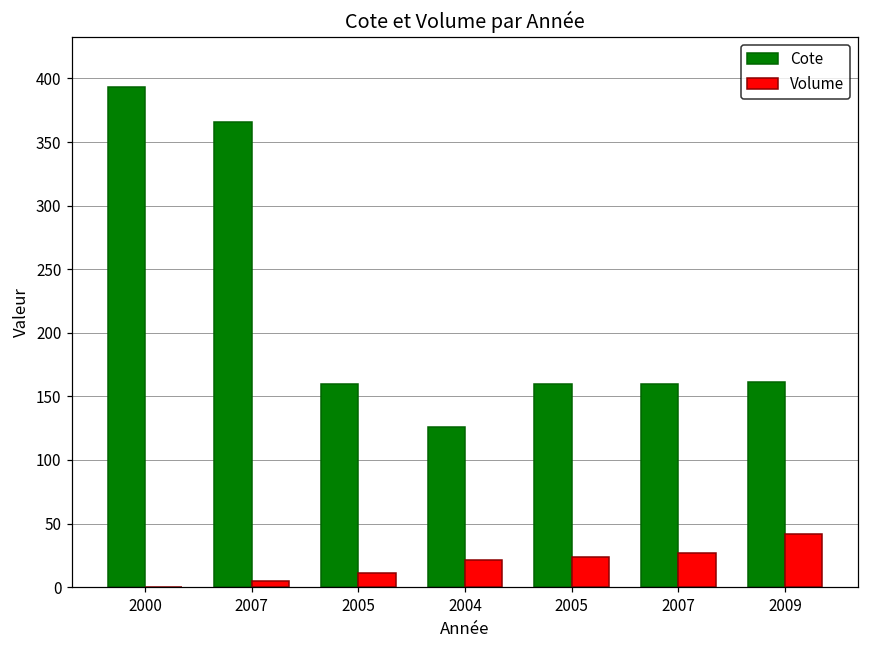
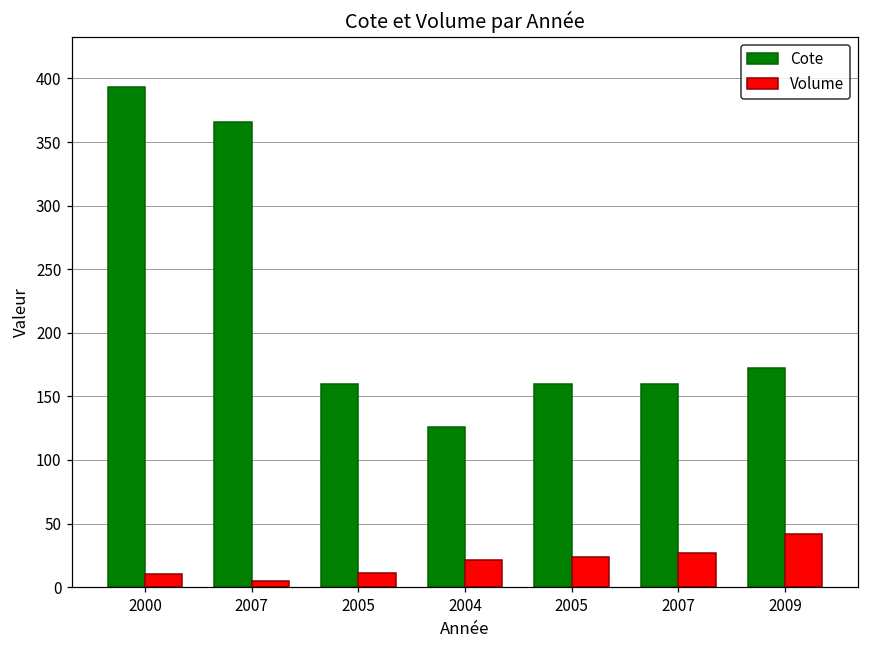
  {
    "Cote": {
      "2000": 393,
      "2004": 126,
-     "2009": 161
+     "2009": 172
    },
    "Volume": {
-     "2000": 0,
+     "2000": 10,
      "2004": 21,
      "2009": 42
    }
  }
